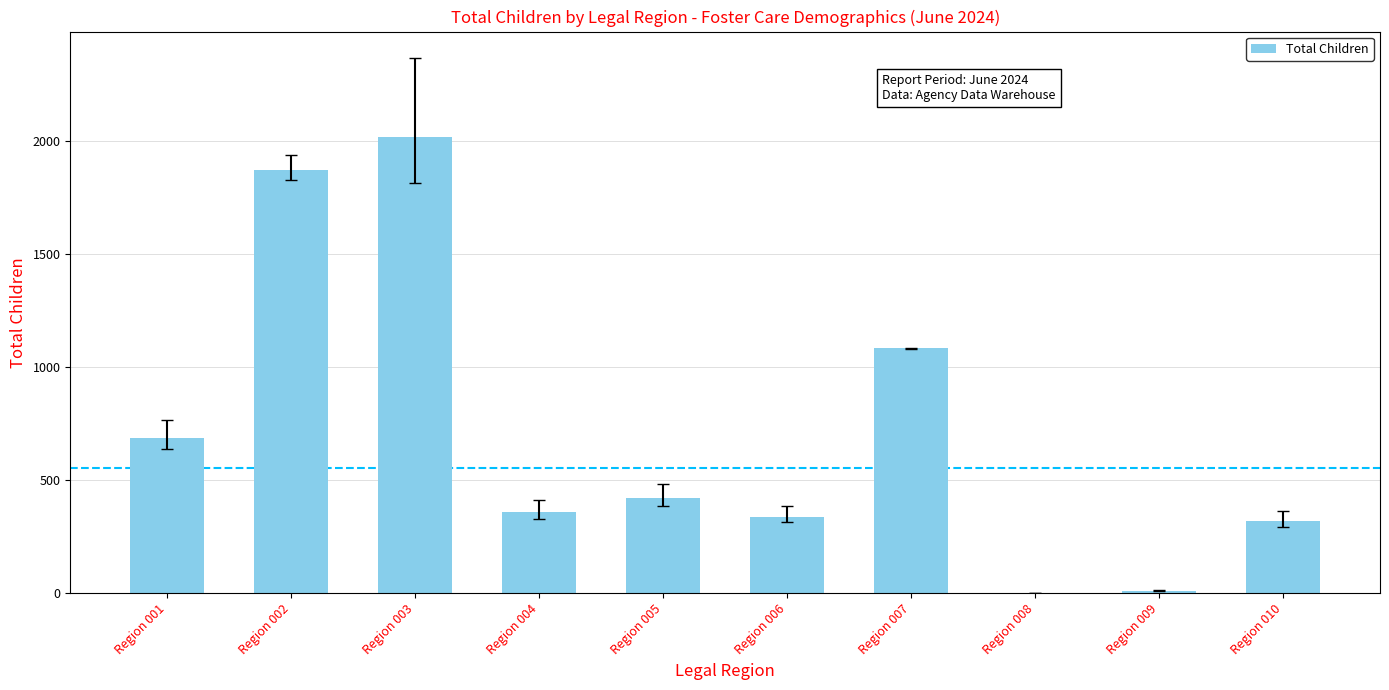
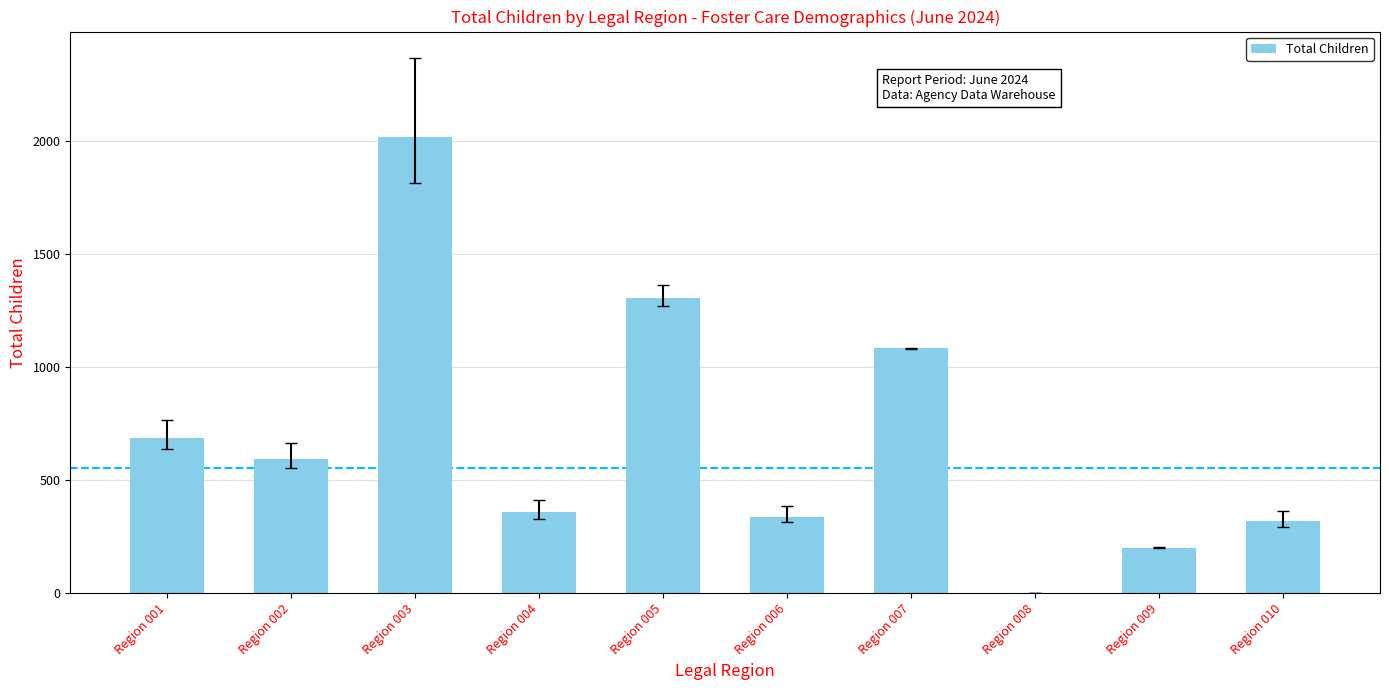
  {
    "Total Children": {
      "Region 001": 690,
-     "Region 002": 1870,
+     "Region 002": 590,
      "Region 003": 2020,
      "Region 004": 360,
-     "Region 005": 420,
+     "Region 005": 1300,
      "Region 006": 340,
      "Region 007": 1080,
-     "Region 009": 10,
+     "Region 009": 200,
      "Region 010": 320
    }
  }
